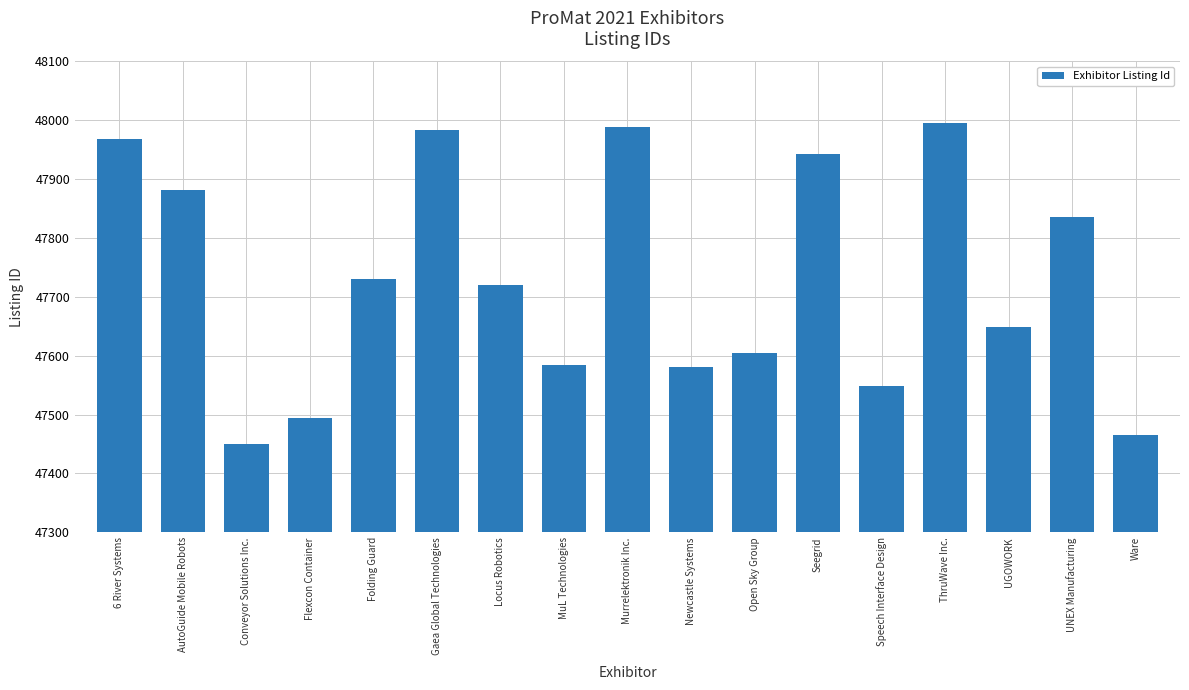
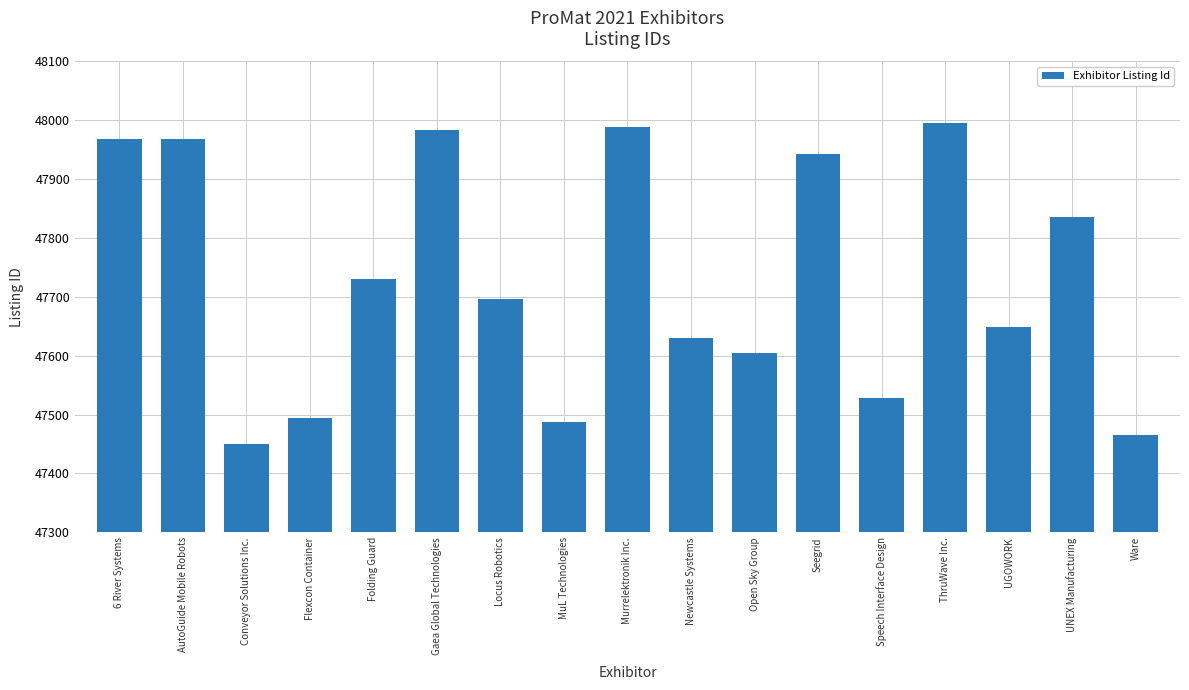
  {
    "6 River Systems": 47970,
-   "AutoGuide Mobile Robots": 47880,
+   "AutoGuide Mobile Robots": 47970,
    "Conveyor Solutions Inc.": 47450,
    "Flexcon Container": 47490,
    "Folding Guard": 47730,
    "Gaea Global Technologies": 47980,
-   "Locus Robotics": 47720,
-   "MuL Technologies": 47580,
+   "Locus Robotics": 47700,
+   "MuL Technologies": 47490,
    "Murrelektronik Inc.": 47990,
-   "Newcastle Systems": 47580,
+   "Newcastle Systems": 47630,
    "Open Sky Group": 47600,
    "Seegrid": 47940,
-   "Speech Interface Design": 47550,
+   "Speech Interface Design": 47530,
    "ThruWave Inc.": 48000,
    "UGOWORK": 47650,
    "UNEX Manufacturing": 47840,
    "Ware": 47470
  }
